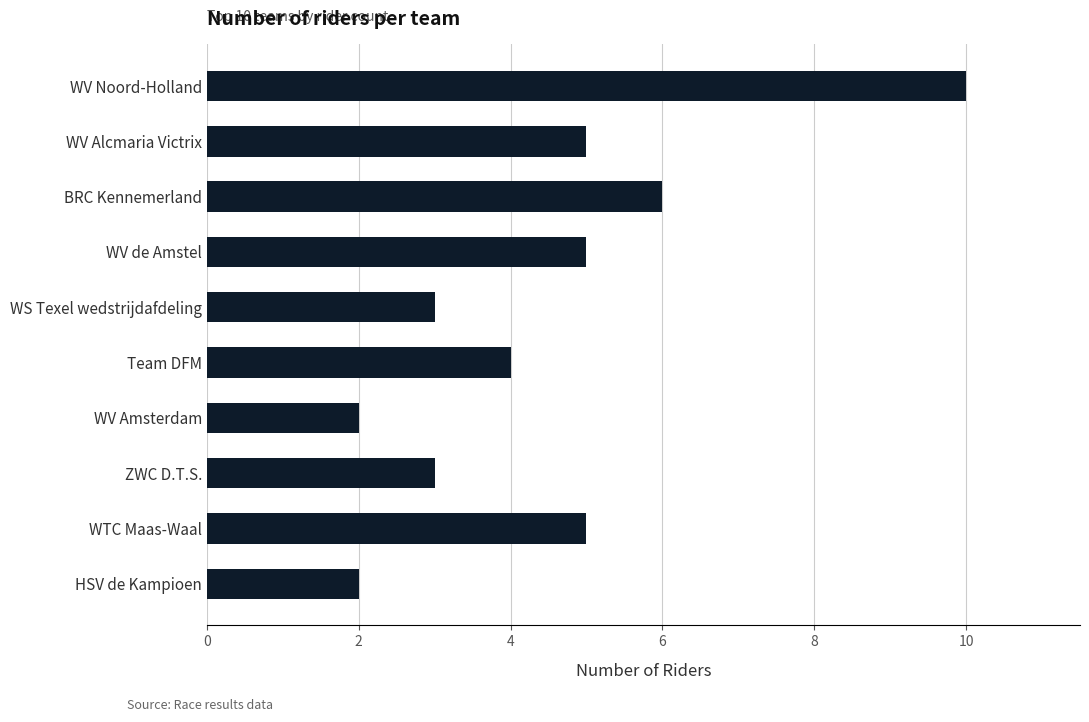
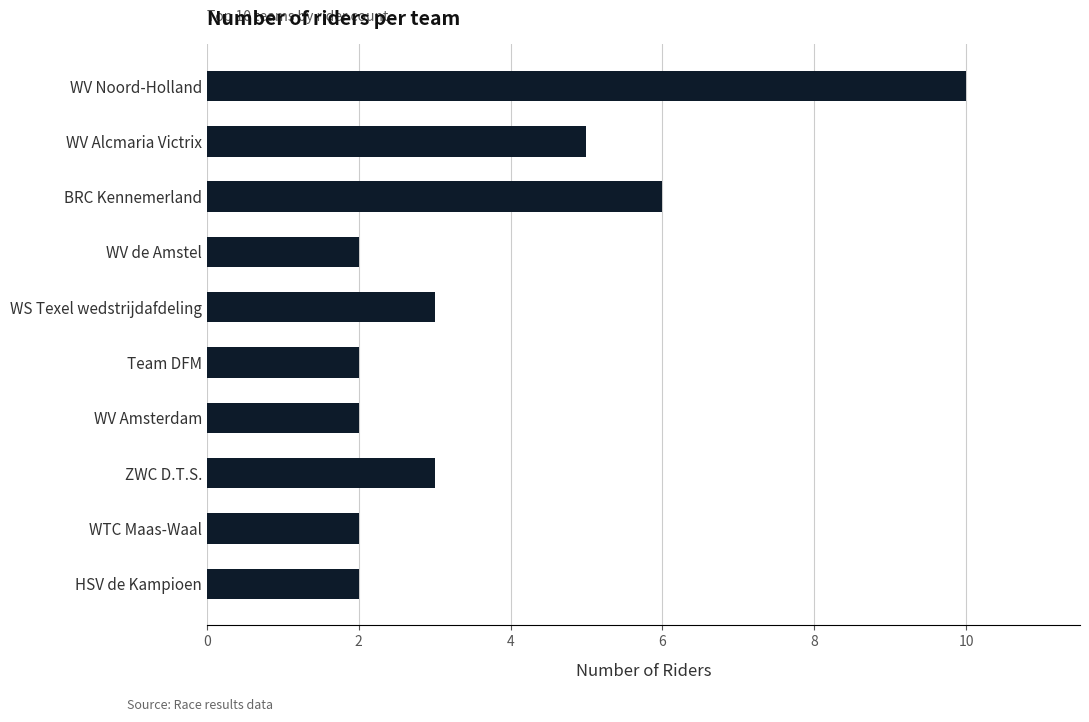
  {
    "WV Noord-Holland": 10,
    "WV Alcmaria Victrix": 5,
    "BRC Kennemerland": 6,
-   "WV de Amstel": 5,
+   "WV de Amstel": 2,
    "WS Texel wedstrijdafdeling": 3,
-   "Team DFM": 4,
+   "Team DFM": 2,
    "WV Amsterdam": 2,
    "ZWC D.T.S.": 3,
-   "WTC Maas-Waal": 5,
+   "WTC Maas-Waal": 2,
    "HSV de Kampioen": 2
  }
